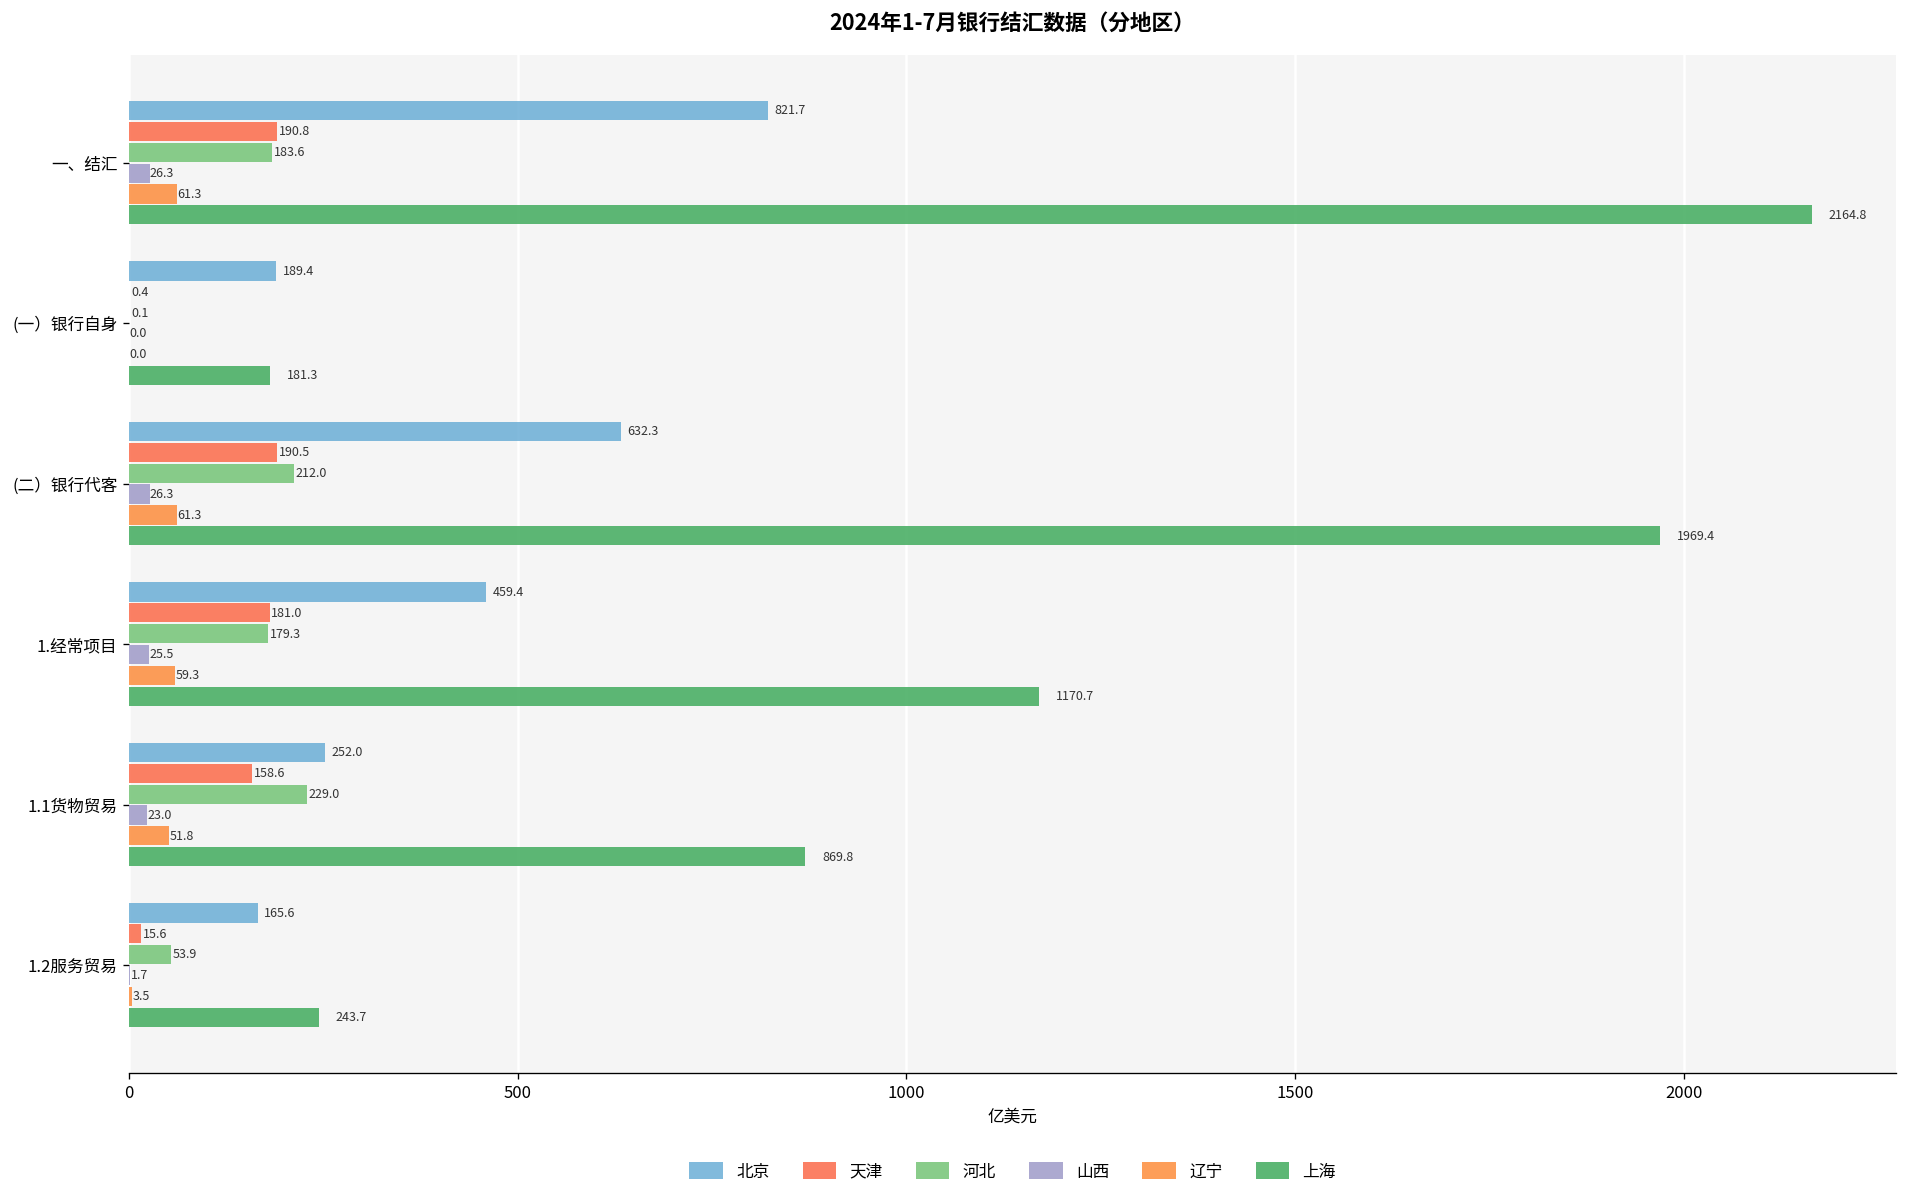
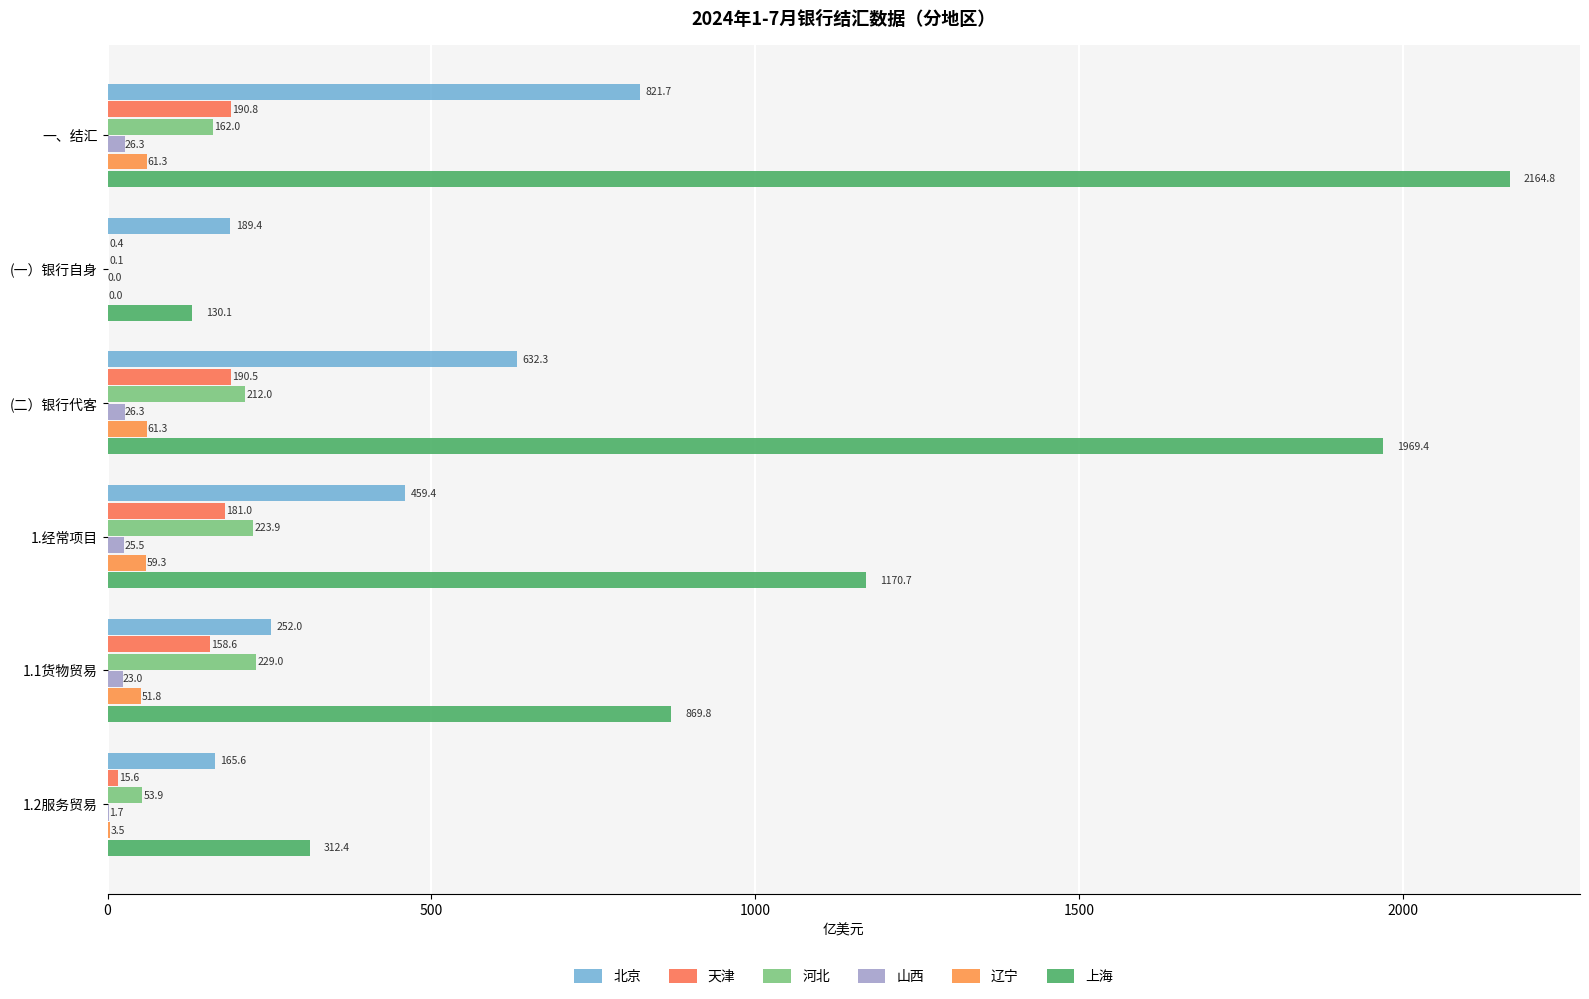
  {
    "河北": {
-     "一、结汇": 183.6,
+     "一、结汇": 162.0,
      "(一）银行自身": 0.1,
      "(二）银行代客": 212.0,
-     "1.经常项目": 179.3,
+     "1.经常项目": 223.9,
      "1.1货物贸易": 229.0,
      "1.2服务贸易": 53.9
    },
    "上海": {
      "一、结汇": 2164.8,
-     "(一）银行自身": 181.3,
+     "(一）银行自身": 130.1,
      "(二）银行代客": 1969.4,
      "1.经常项目": 1170.7,
      "1.1货物贸易": 869.8,
-     "1.2服务贸易": 243.7
+     "1.2服务贸易": 312.4
    }
  }
